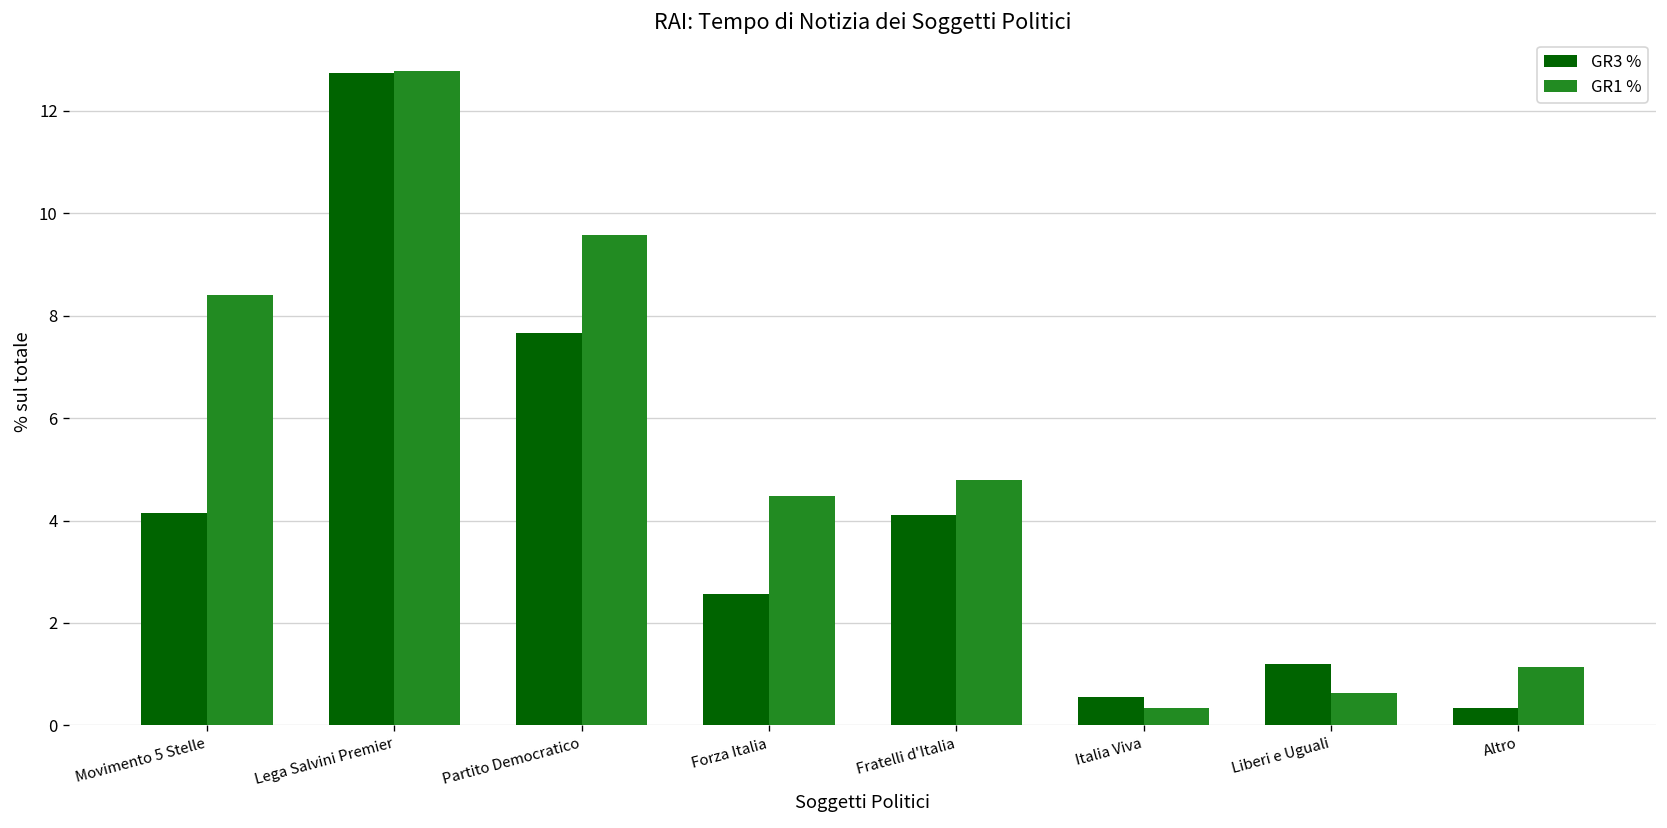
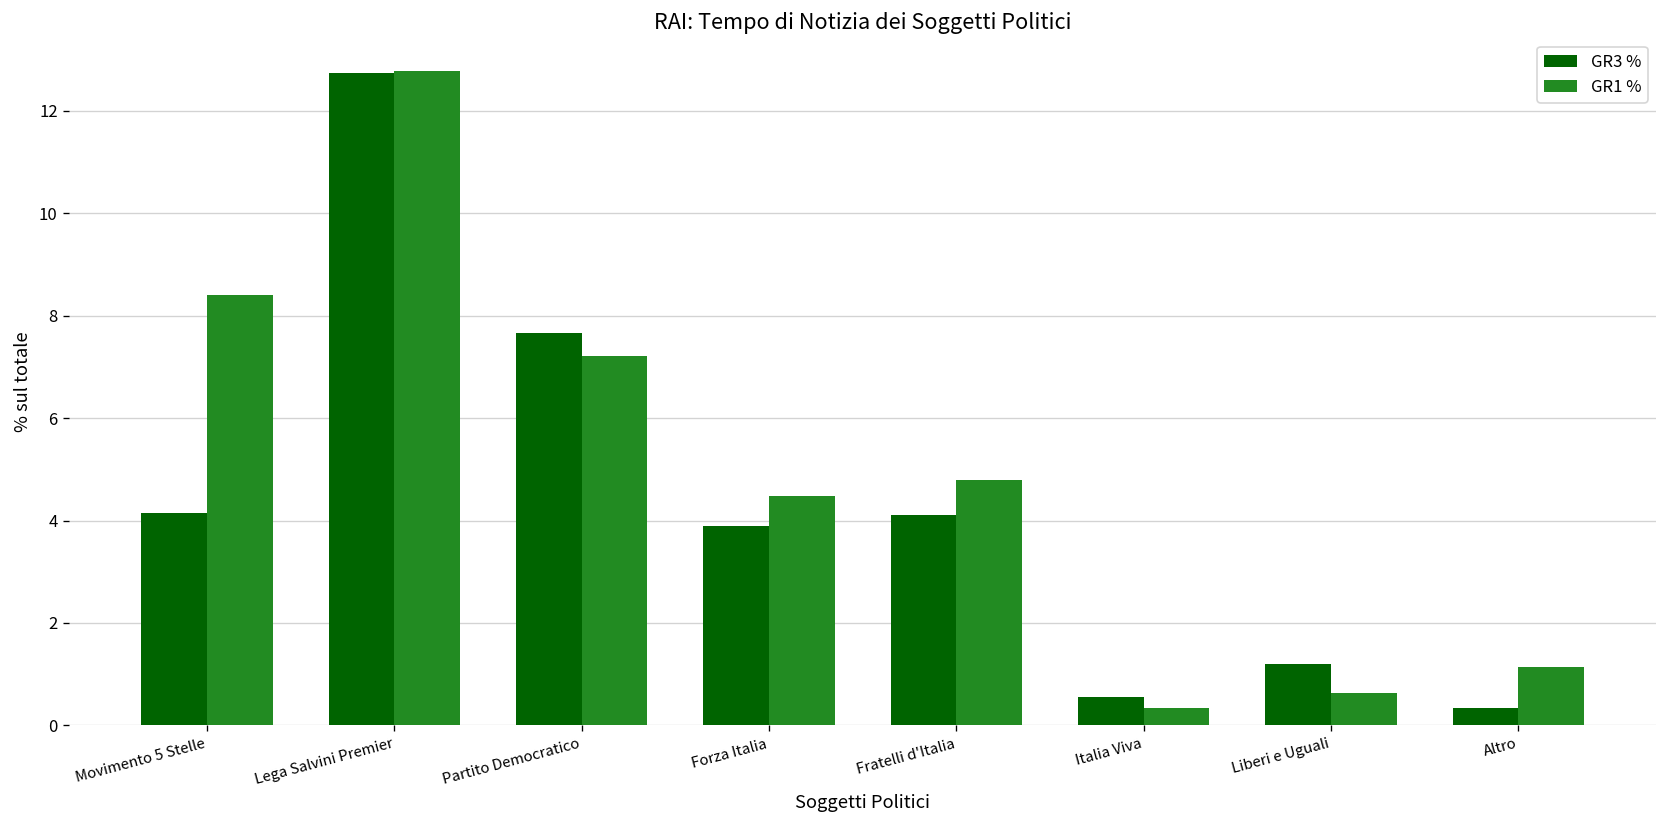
  {
    "GR3 %": {
      "Movimento 5 Stelle": 4.2,
      "Lega Salvini Premier": 12.7,
      "Partito Democratico": 7.7,
-     "Forza Italia": 2.6,
+     "Forza Italia": 3.9,
      "Fratelli d'Italia": 4.1,
      "Italia Viva": 0.6,
      "Liberi e Uguali": 1.2,
      "Altro": 0.3
    },
    "GR1 %": {
      "Movimento 5 Stelle": 8.4,
      "Lega Salvini Premier": 12.8,
-     "Partito Democratico": 9.6,
+     "Partito Democratico": 7.2,
      "Forza Italia": 4.5,
      "Fratelli d'Italia": 4.8,
      "Italia Viva": 0.3,
      "Liberi e Uguali": 0.6,
      "Altro": 1.1
    }
  }
